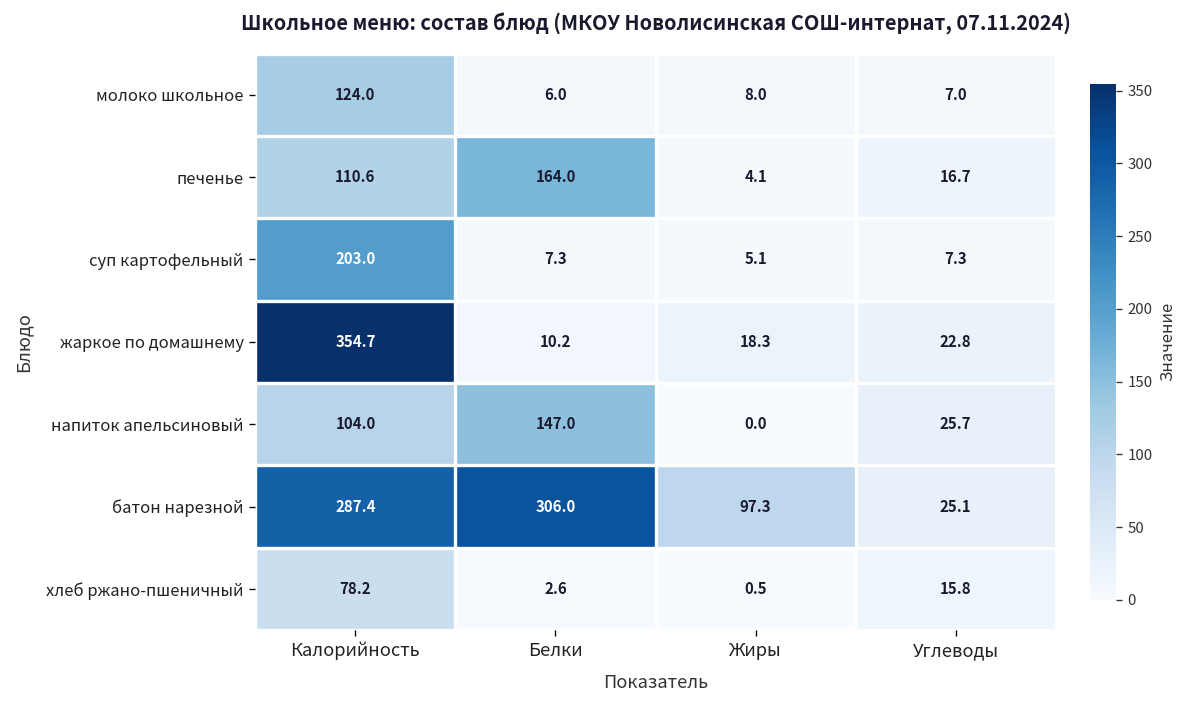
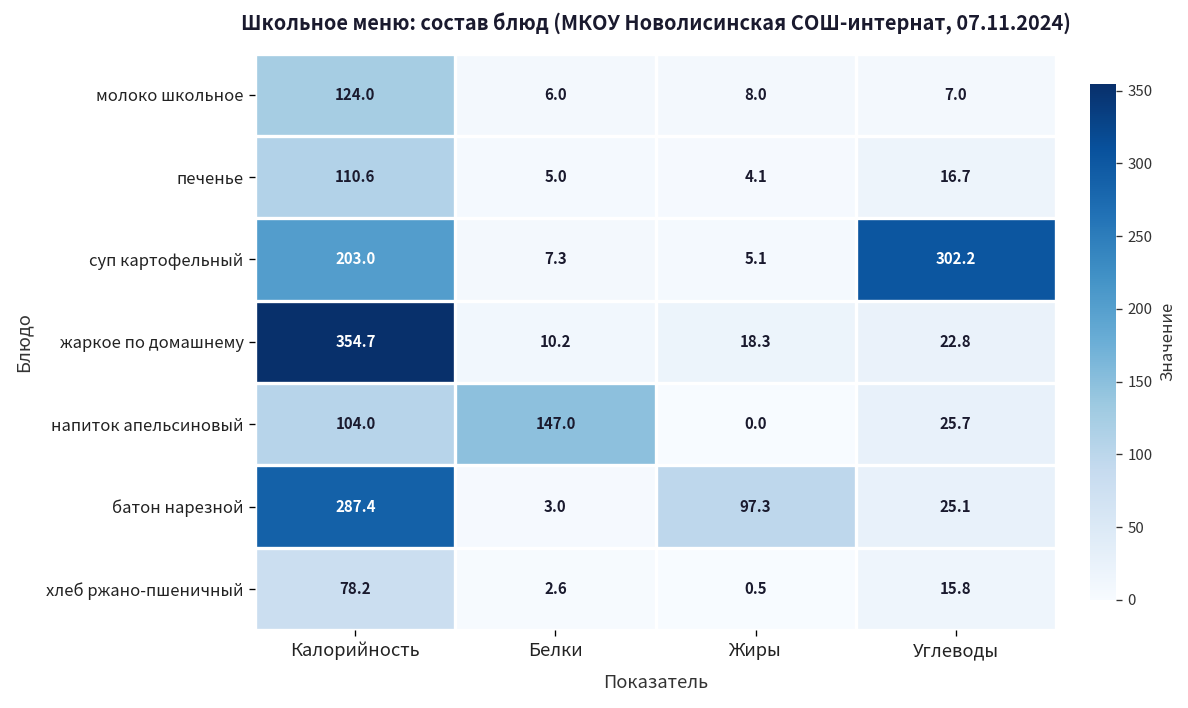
  {
    "молоко школьное": {
      "Калорийность": 124.0,
      "Белки": 6.0,
      "Жиры": 8.0,
      "Углеводы": 7.0
    },
    "печенье": {
      "Калорийность": 110.6,
-     "Белки": 164.0,
+     "Белки": 5.0,
      "Жиры": 4.1,
      "Углеводы": 16.7
    },
    "суп картофельный": {
      "Калорийность": 203.0,
      "Белки": 7.3,
      "Жиры": 5.1,
-     "Углеводы": 7.3
+     "Углеводы": 302.2
    },
    "жаркое по домашнему": {
      "Калорийность": 354.7,
      "Белки": 10.2,
      "Жиры": 18.3,
      "Углеводы": 22.8
    },
    "напиток апельсиновый": {
      "Калорийность": 104.0,
      "Белки": 147.0,
      "Жиры": 0.0,
      "Углеводы": 25.7
    },
    "батон нарезной": {
      "Калорийность": 287.4,
-     "Белки": 306.0,
+     "Белки": 3.0,
      "Жиры": 97.3,
      "Углеводы": 25.1
    },
    "хлеб ржано-пшеничный": {
      "Калорийность": 78.2,
      "Белки": 2.6,
      "Жиры": 0.5,
      "Углеводы": 15.8
    }
  }
